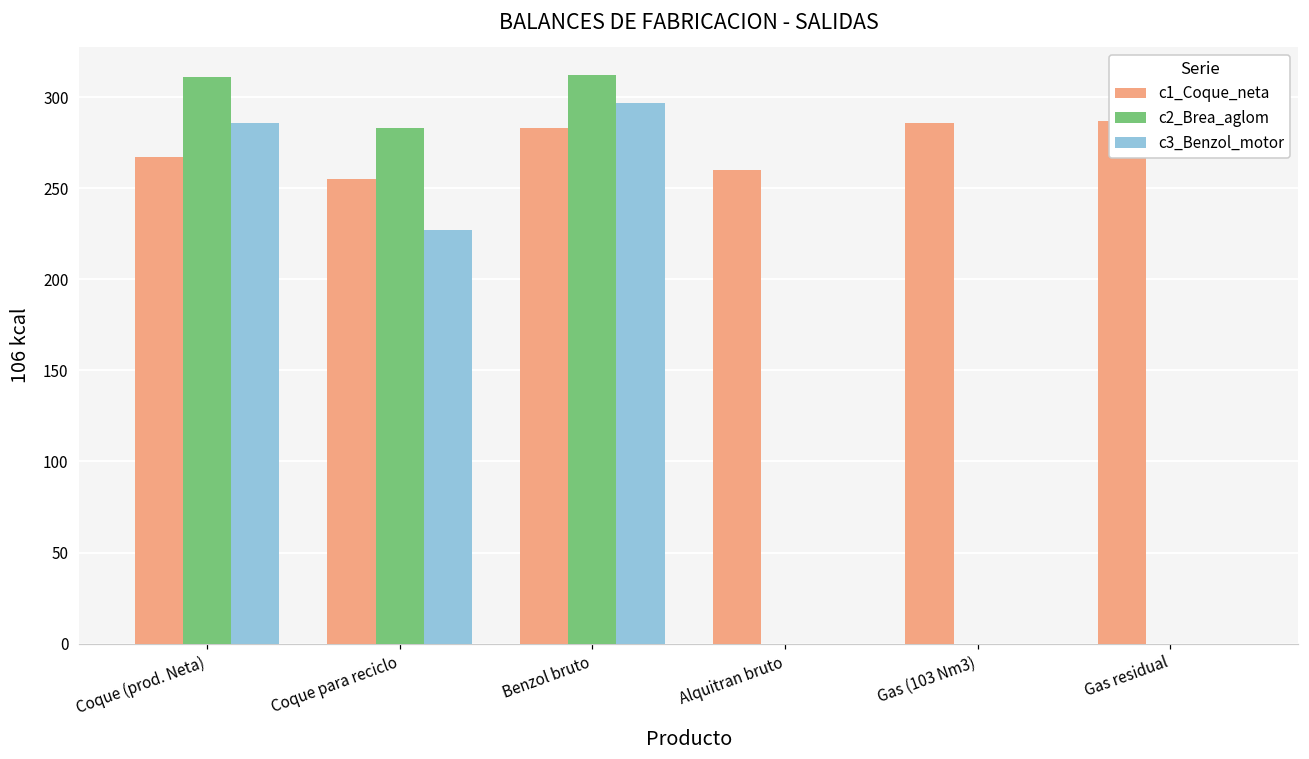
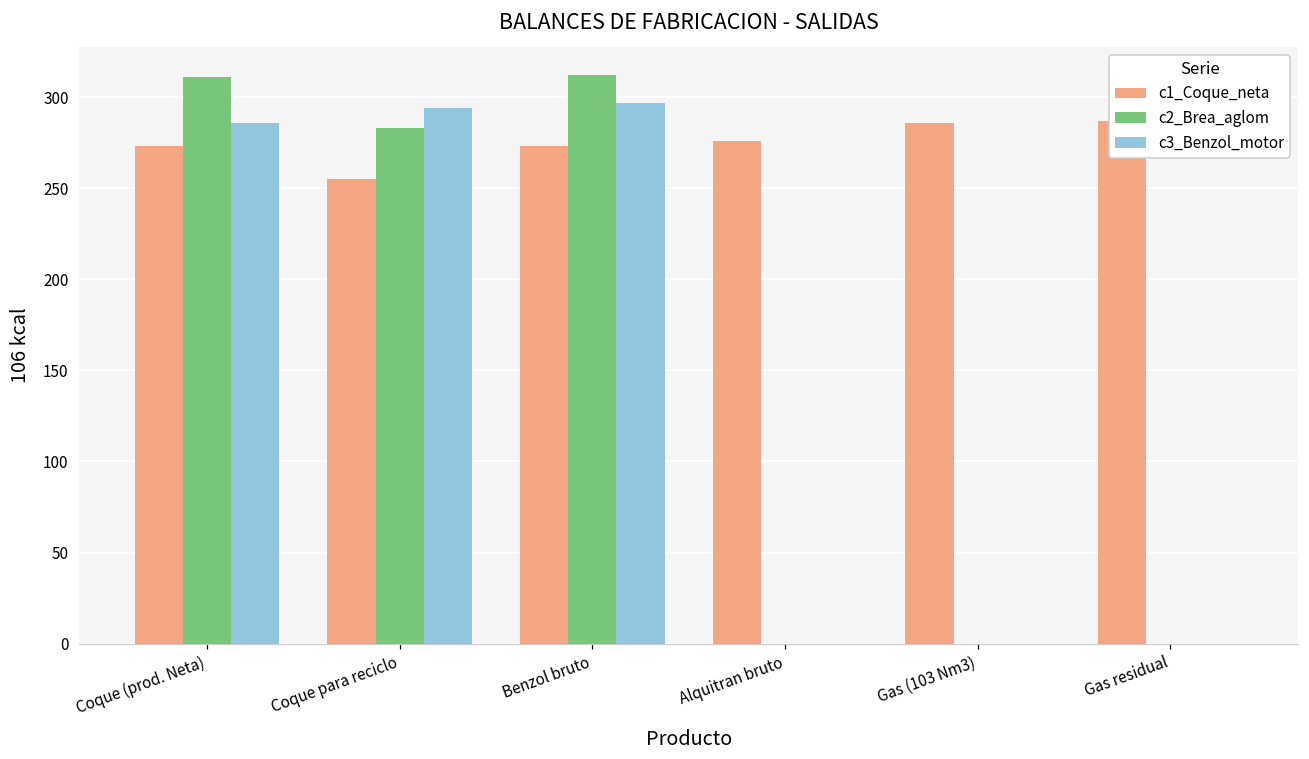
  {
    "c1_Coque_neta": {
-     "Coque (prod. Neta)": 267,
+     "Coque (prod. Neta)": 273,
      "Coque para reciclo": 255,
-     "Benzol bruto": 283,
-     "Alquitran bruto": 260,
+     "Benzol bruto": 273,
+     "Alquitran bruto": 276,
      "Gas (103 Nm3)": 286
    },
    "c2_Brea_aglom": {
      "Coque (prod. Neta)": 311,
      "Coque para reciclo": 283,
      "Benzol bruto": 312,
      "Alquitran bruto": 0,
      "Gas (103 Nm3)": 0,
      "Gas residual": 0
    },
    "c3_Benzol_motor": {
      "Coque (prod. Neta)": 286,
-     "Coque para reciclo": 227,
+     "Coque para reciclo": 294,
      "Benzol bruto": 297,
      "Alquitran bruto": 0,
      "Gas (103 Nm3)": 0,
      "Gas residual": 0
    }
  }
